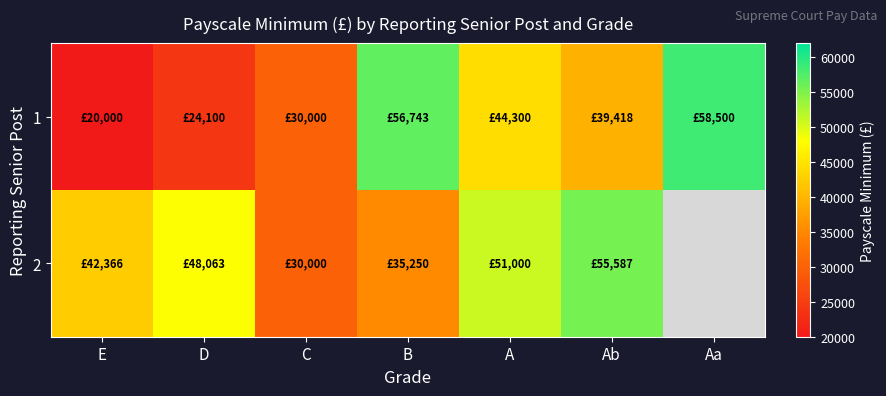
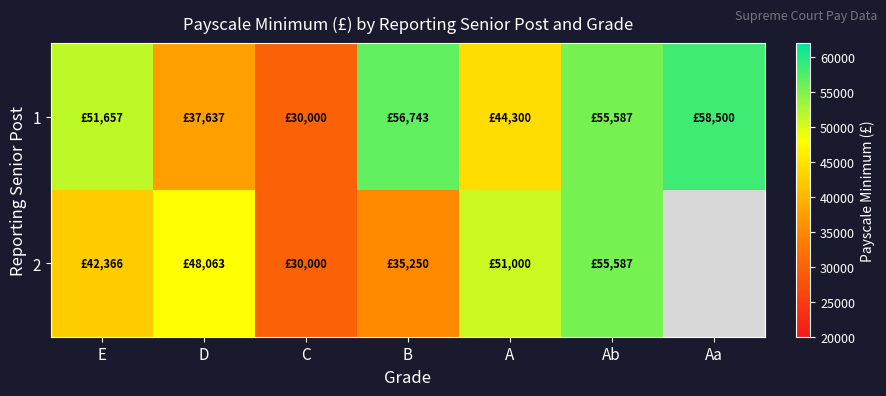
  {
    "1": {
-     "E": "£20,000",
-     "D": "£24,100",
+     "E": "£51,657",
+     "D": "£37,637",
      "C": "£30,000",
      "B": "£56,743",
      "A": "£44,300",
-     "Ab": "£39,418",
+     "Ab": "£55,587",
      "Aa": "£58,500"
    },
    "2": {
      "E": "£42,366",
      "D": "£48,063",
      "C": "£30,000",
      "B": "£35,250",
      "A": "£51,000",
      "Ab": "£55,587"
    }
  }
